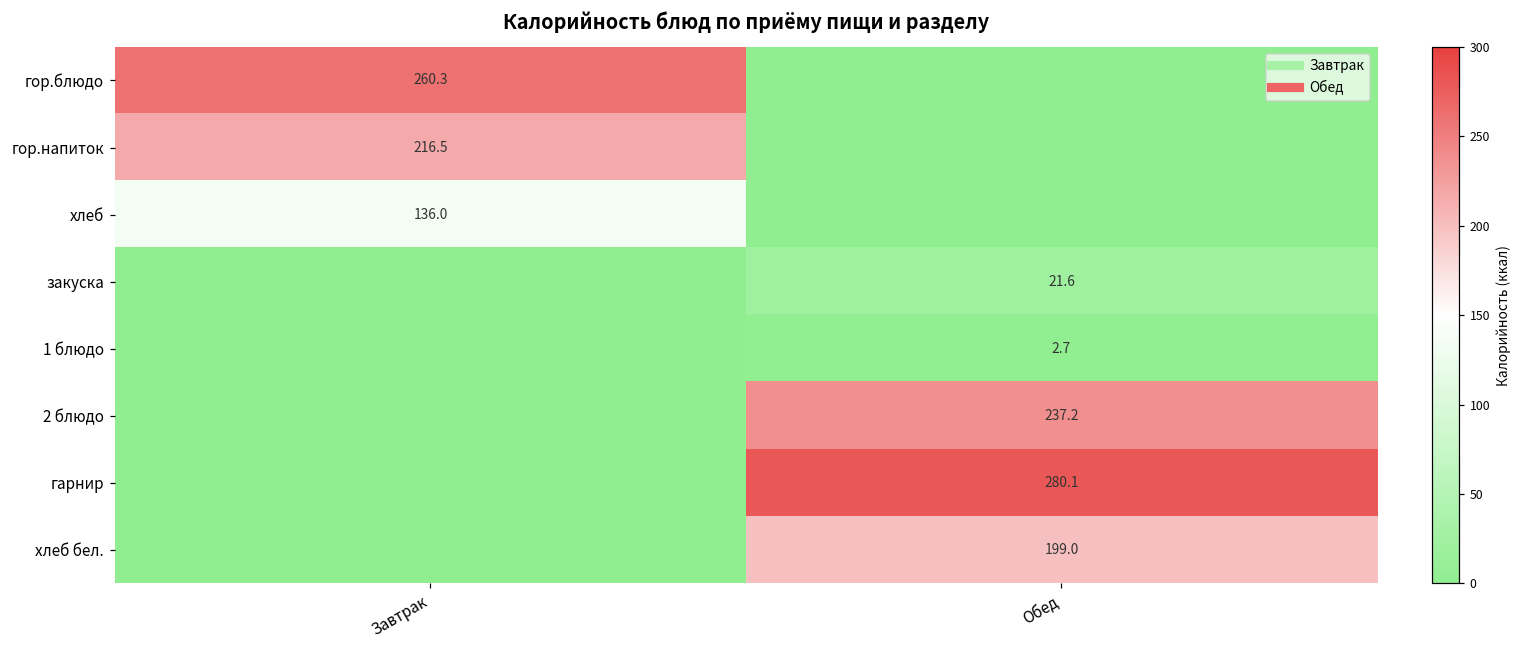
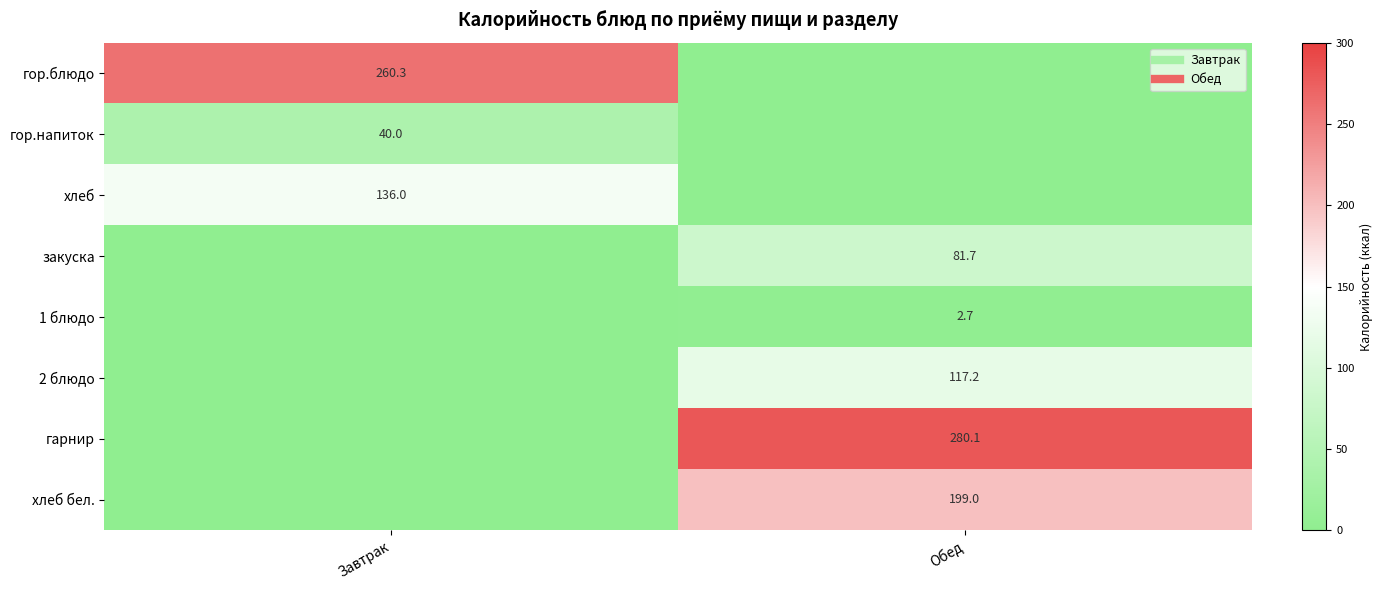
  {
    "гор.блюдо": {
      "Завтрак": 260.3
    },
    "гор.напиток": {
-     "Завтрак": 216.5
+     "Завтрак": 40.0
    },
    "хлеб": {
      "Завтрак": 136.0
    },
    "закуска": {
-     "Обед": 21.6
+     "Обед": 81.7
    },
    "1 блюдо": {
      "Обед": 2.7
    },
    "2 блюдо": {
-     "Обед": 237.2
+     "Обед": 117.2
    },
    "гарнир": {
      "Обед": 280.1
    },
    "хлеб бел.": {
      "Обед": 199.0
    }
  }
